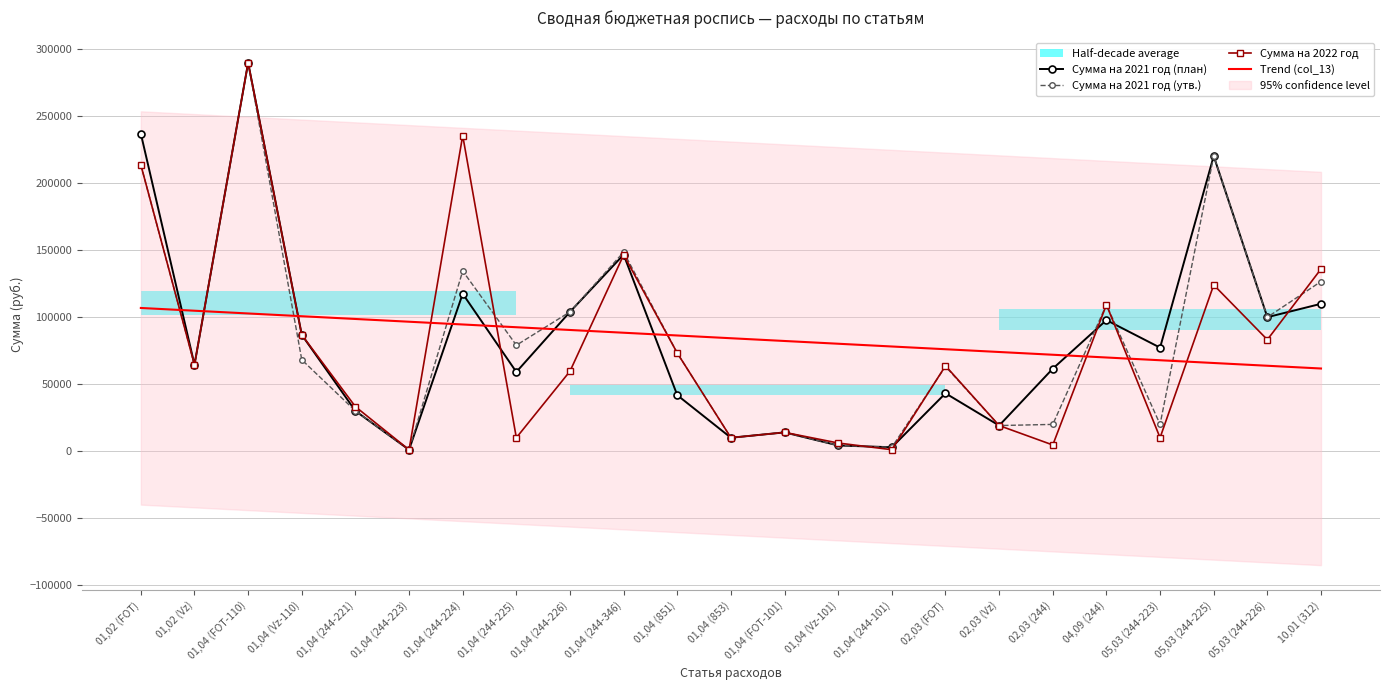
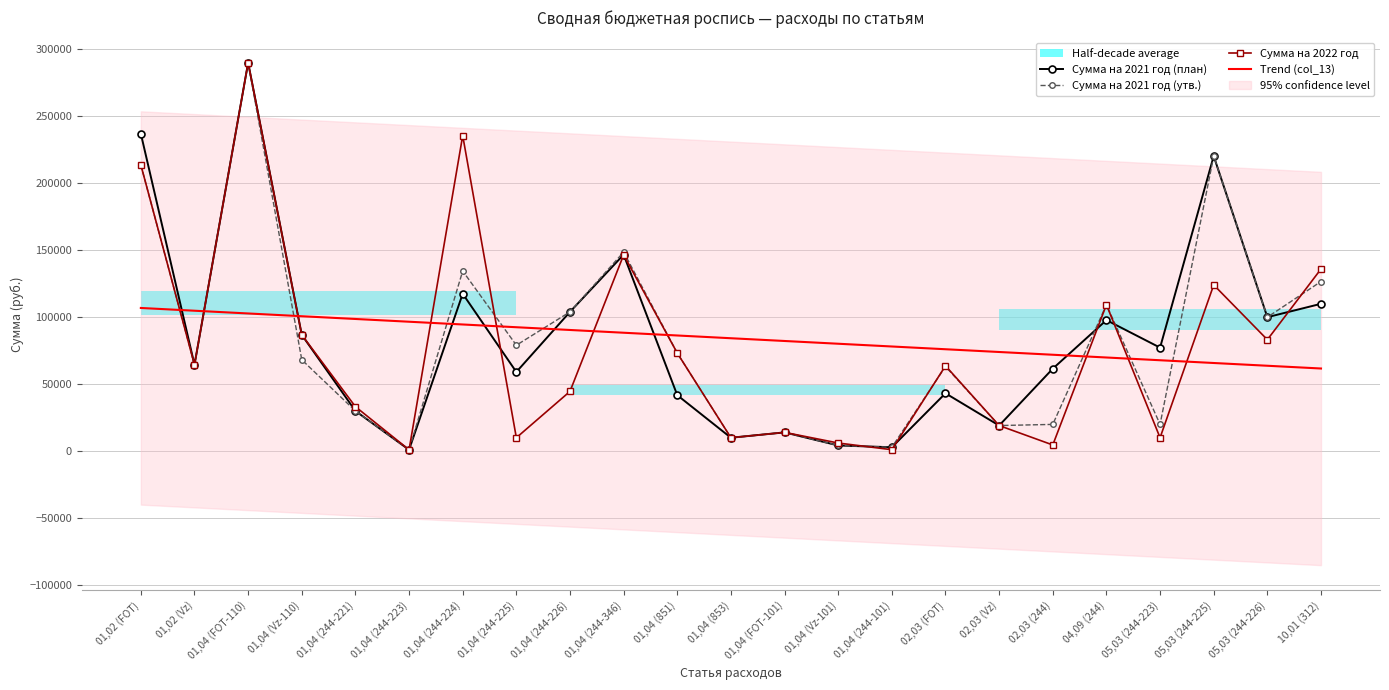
  {
    "Сумма на 2021 год (план)": {
      "01,02 (FOT)": 237000,
      "01,04 (244-224)": 118000,
      "01,04 (244-225)": 59000,
      "01,04 (851)": 42000,
      "02,03 (FOT)": 43000,
      "02,03 (244)": 62000,
      "04,09 (244)": 98000,
      "05,03 (244-223)": 77000,
      "10,01 (312)": 110000
    },
    "Сумма на 2021 год (утв.)": {
      "01,04 (Vz-110)": 68000,
      "01,04 (244-224)": 135000,
      "01,04 (244-225)": 79000,
      "02,03 (244)": 20000,
      "05,03 (244-223)": 20000,
      "10,01 (312)": 127000
    },
    "Сумма на 2022 год": {
      "01,04 (244-221)": 33000,
      "01,04 (244-224)": 236000,
      "01,04 (244-225)": 10000,
-     "01,04 (244-226)": 60000,
+     "01,04 (244-226)": 45000,
      "02,03 (244)": 5000,
      "05,03 (244-223)": 10000,
      "05,03 (244-225)": 124000,
      "05,03 (244-226)": 83000,
      "10,01 (312)": 136000
    },
    "Trend (col_13)": {
      "01,02 (FOT)": 107000,
      "01,02 (Vz)": 105000,
      "01,04 (FOT-110)": 103000,
      "01,04 (Vz-110)": 101000,
      "01,04 (244-221)": 99000,
      "01,04 (244-223)": 97000,
      "01,04 (244-224)": 95000,
      "01,04 (244-225)": 93000,
      "01,04 (244-226)": 90000,
      "01,04 (244-346)": 88000,
      "01,04 (851)": 86000,
      "01,04 (853)": 84000,
      "01,04 (FOT-101)": 82000,
      "01,04 (Vz-101)": 80000,
      "01,04 (244-101)": 78000,
      "02,03 (FOT)": 76000,
      "02,03 (Vz)": 74000,
      "02,03 (244)": 72000,
      "04,09 (244)": 70000,
      "05,03 (244-223)": 68000,
      "05,03 (244-225)": 66000,
      "05,03 (244-226)": 64000,
      "10,01 (312)": 62000
    }
  }
